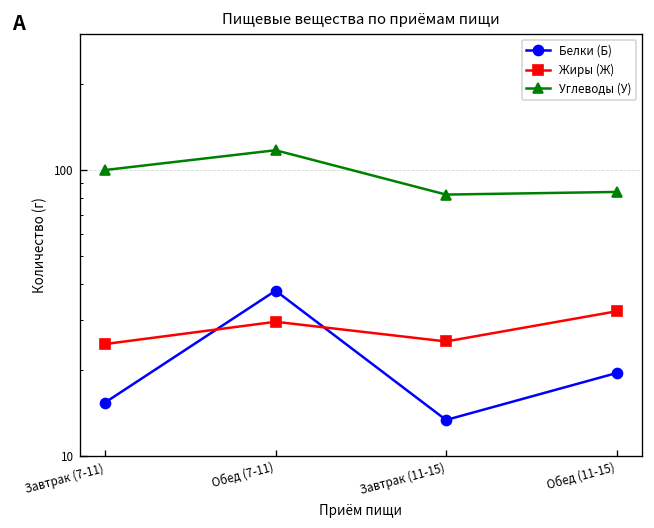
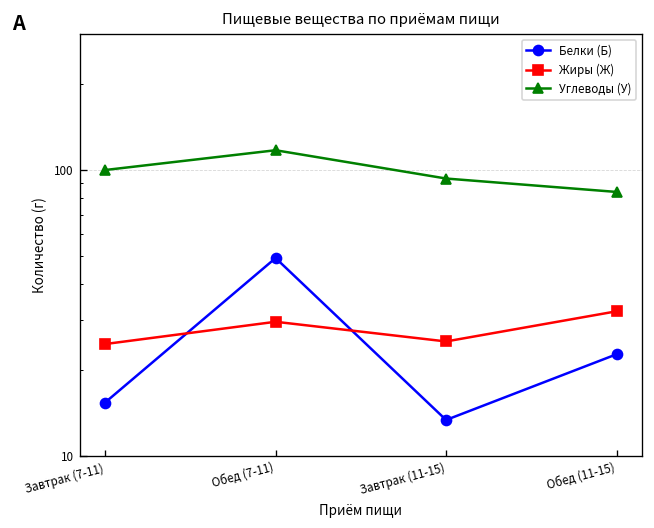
  {
    "Белки (Б)": {
      "Завтрак (7-11)": 15,
-     "Обед (7-11)": 38,
+     "Обед (7-11)": 49,
      "Завтрак (11-15)": 13,
-     "Обед (11-15)": 20
+     "Обед (11-15)": 23
    },
    "Жиры (Ж)": {
      "Завтрак (7-11)": 25,
      "Обед (7-11)": 30,
      "Завтрак (11-15)": 25,
      "Обед (11-15)": 32
    },
    "Углеводы (У)": {
      "Завтрак (7-11)": 100,
      "Обед (7-11)": 120,
-     "Завтрак (11-15)": 82,
+     "Завтрак (11-15)": 94,
      "Обед (11-15)": 84
    }
  }
